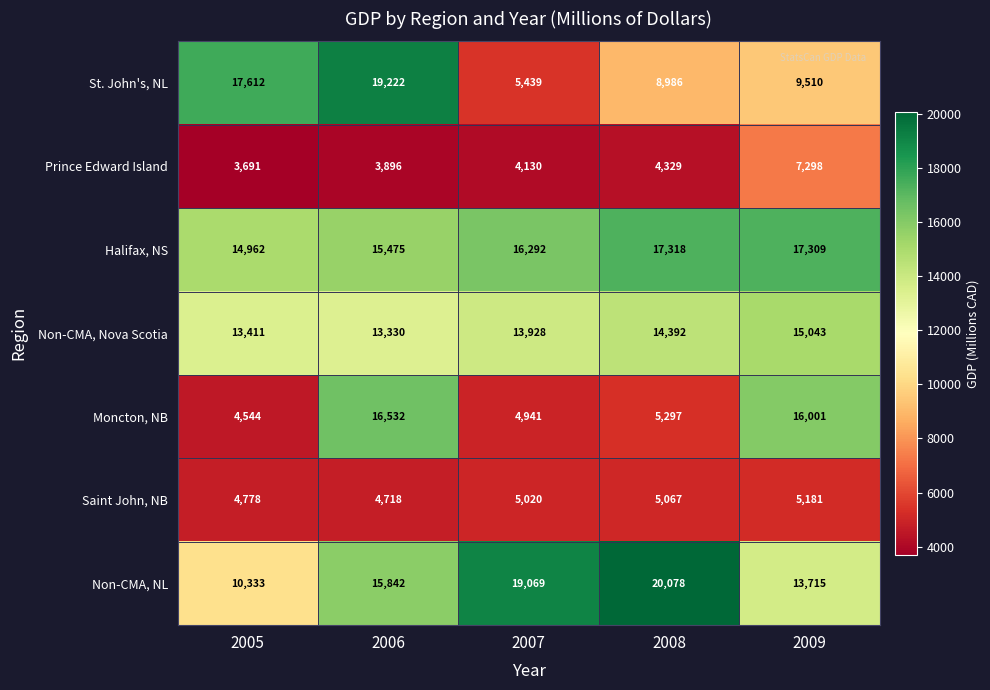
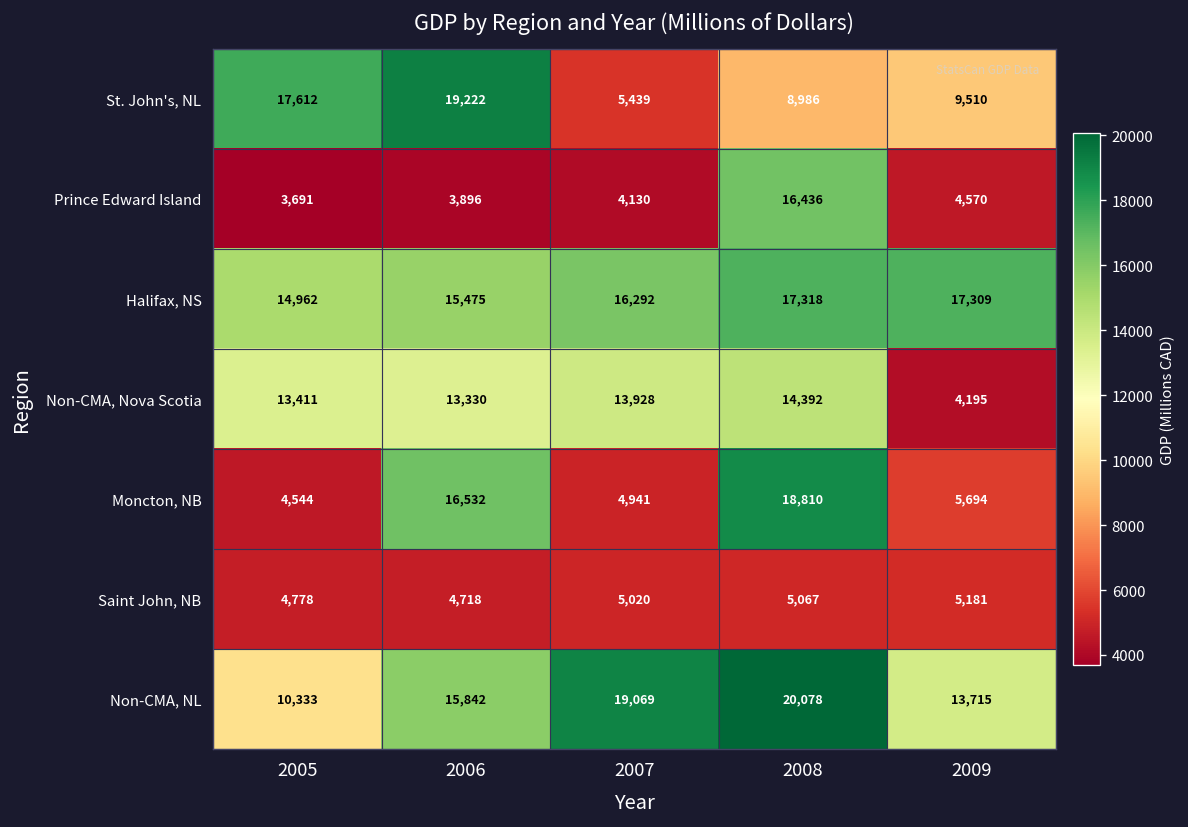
  {
    "St. John's, NL": {
      "2005": "17,612",
      "2006": "19,222",
      "2007": "5,439",
      "2008": "8,986"
    },
    "Prince Edward Island": {
      "2005": "3,691",
      "2006": "3,896",
      "2007": "4,130",
-     "2008": "4,329",
-     "2009": "7,298"
+     "2008": "16,436",
+     "2009": "4,570"
    },
    "Halifax, NS": {
      "2005": "14,962",
      "2006": "15,475",
      "2007": "16,292",
      "2008": "17,318",
      "2009": "17,309"
    },
    "Non-CMA, Nova Scotia": {
      "2005": "13,411",
      "2006": "13,330",
      "2007": "13,928",
      "2008": "14,392",
-     "2009": "15,043"
+     "2009": "4,195"
    },
    "Moncton, NB": {
      "2005": "4,544",
      "2006": "16,532",
      "2007": "4,941",
-     "2008": "5,297",
-     "2009": "16,001"
+     "2008": "18,810",
+     "2009": "5,694"
    },
    "Saint John, NB": {
      "2005": "4,778",
      "2006": "4,718",
      "2007": "5,020",
      "2008": "5,067",
      "2009": "5,181"
    },
    "Non-CMA, NL": {
      "2005": "10,333",
      "2006": "15,842",
      "2007": "19,069",
      "2008": "20,078",
      "2009": "13,715"
    }
  }
